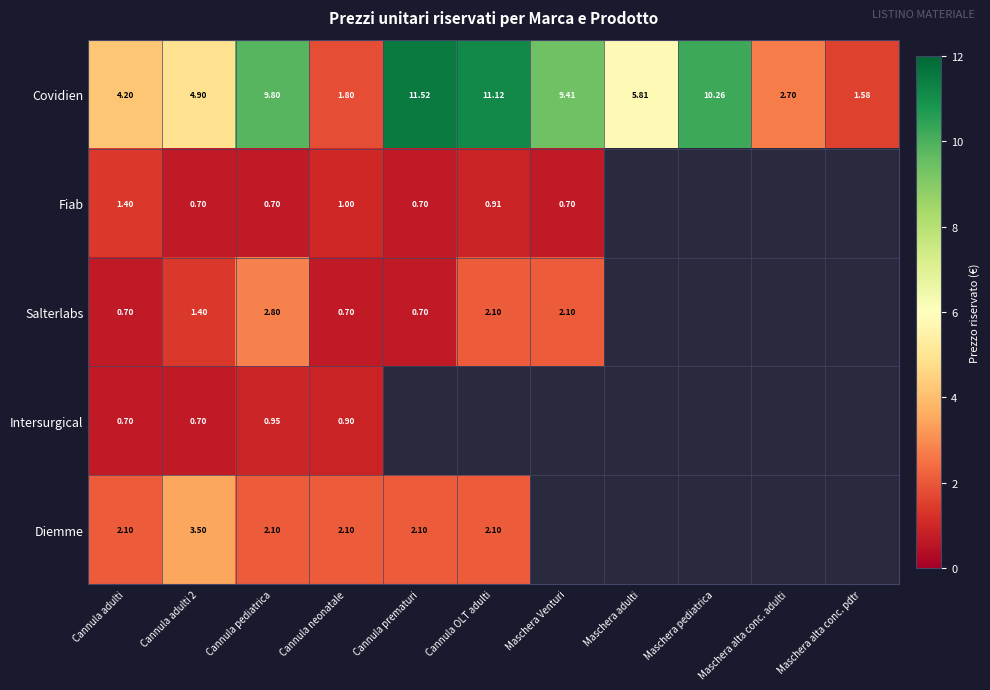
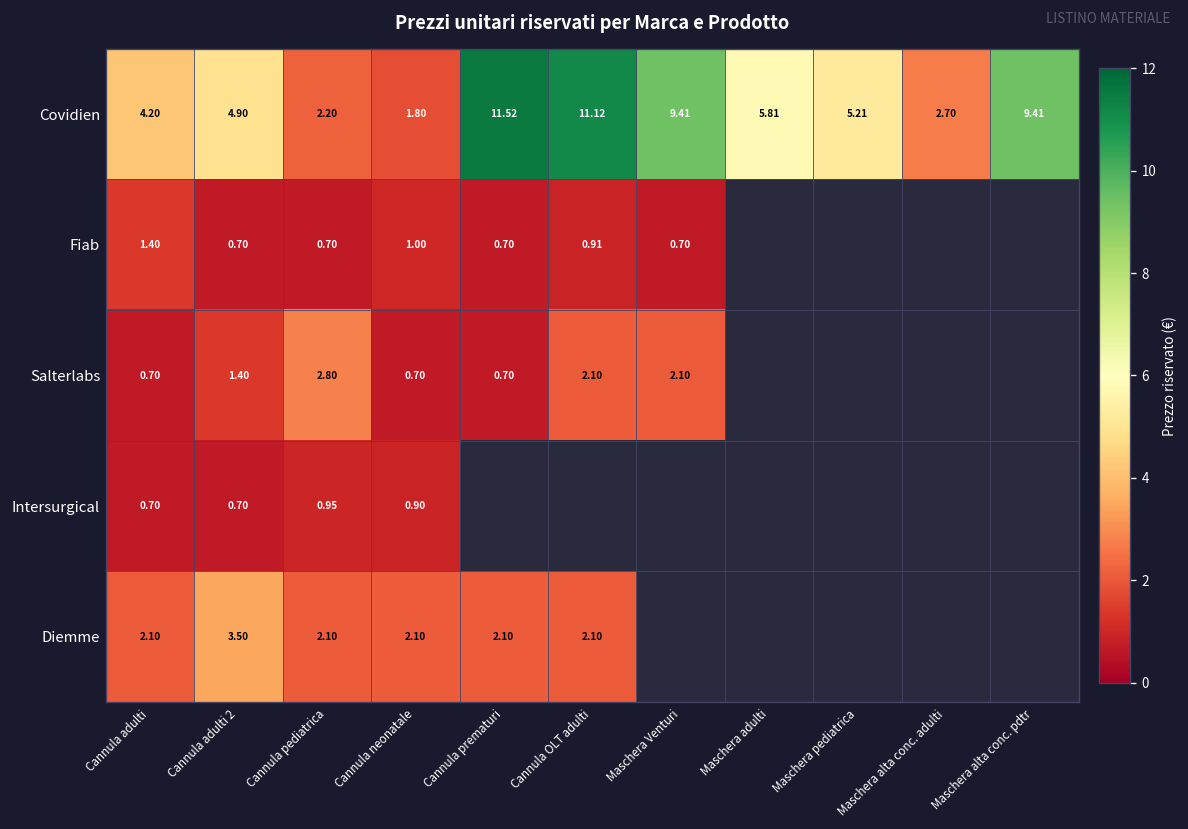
  {
    "Covidien": {
      "Cannula adulti": 4.20,
      "Cannula adulti 2": 4.90,
-     "Cannula pediatrica": 9.80,
+     "Cannula pediatrica": 2.20,
      "Cannula neonatale": 1.80,
      "Cannula prematuri": 11.52,
      "Cannula OLT adulti": 11.12,
      "Maschera Venturi": 9.41,
      "Maschera adulti": 5.81,
-     "Maschera pediatrica": 10.26,
+     "Maschera pediatrica": 5.21,
      "Maschera alta conc. adulti": 2.70,
-     "Maschera alta conc. pdtr": 1.58
+     "Maschera alta conc. pdtr": 9.41
    },
    "Fiab": {
      "Cannula adulti": 1.40,
      "Cannula adulti 2": 0.70,
      "Cannula pediatrica": 0.70,
      "Cannula neonatale": 1.00,
      "Cannula prematuri": 0.70,
      "Cannula OLT adulti": 0.91,
      "Maschera Venturi": 0.70
    },
    "Salterlabs": {
      "Cannula adulti": 0.70,
      "Cannula adulti 2": 1.40,
      "Cannula pediatrica": 2.80,
      "Cannula neonatale": 0.70,
      "Cannula prematuri": 0.70,
      "Cannula OLT adulti": 2.10,
      "Maschera Venturi": 2.10
    },
    "Intersurgical": {
      "Cannula adulti": 0.70,
      "Cannula adulti 2": 0.70,
      "Cannula pediatrica": 0.95,
      "Cannula neonatale": 0.90
    },
    "Diemme": {
      "Cannula adulti": 2.10,
      "Cannula adulti 2": 3.50,
      "Cannula pediatrica": 2.10,
      "Cannula neonatale": 2.10,
      "Cannula prematuri": 2.10,
      "Cannula OLT adulti": 2.10
    }
  }
